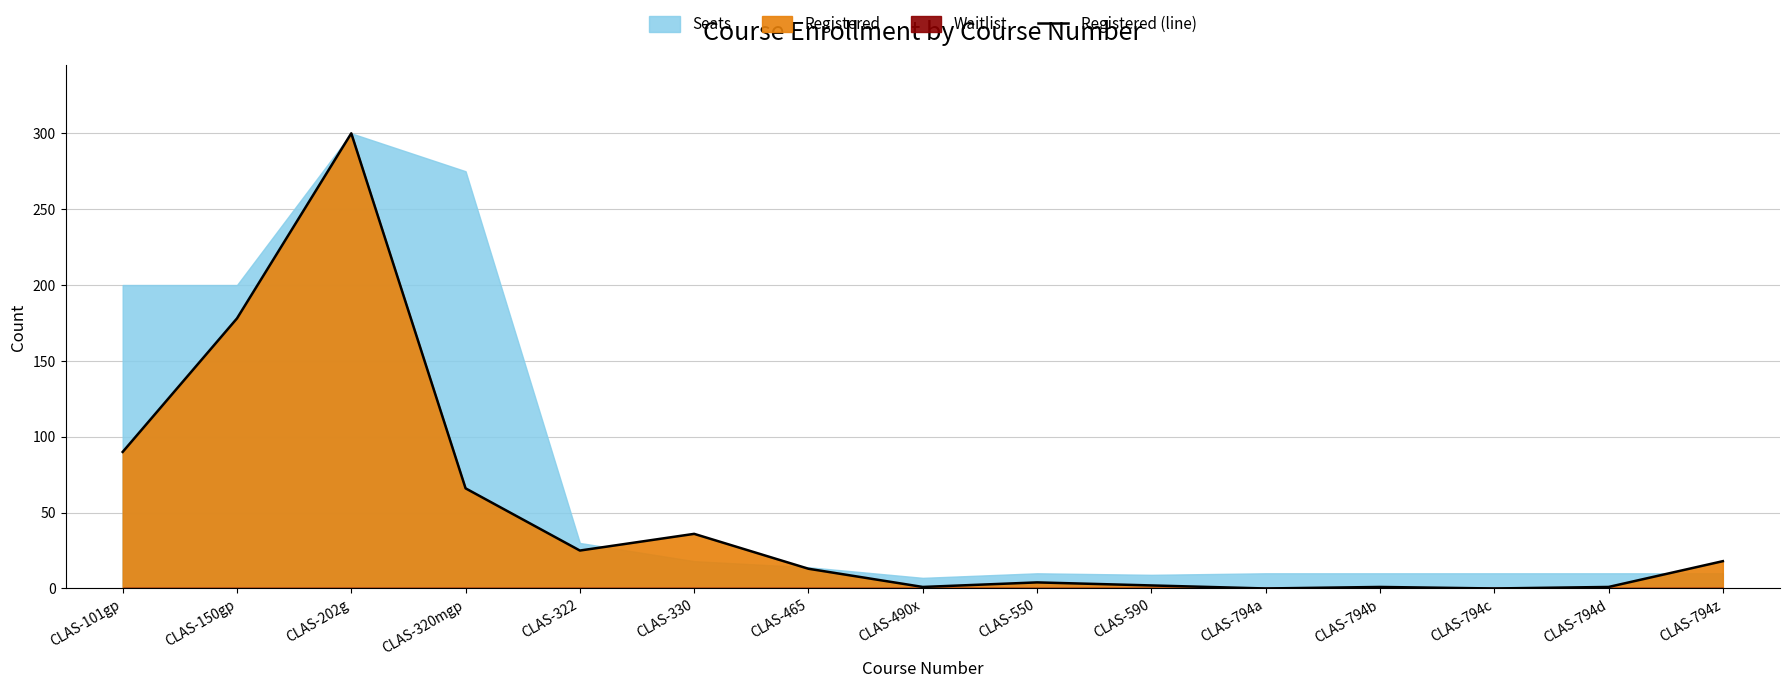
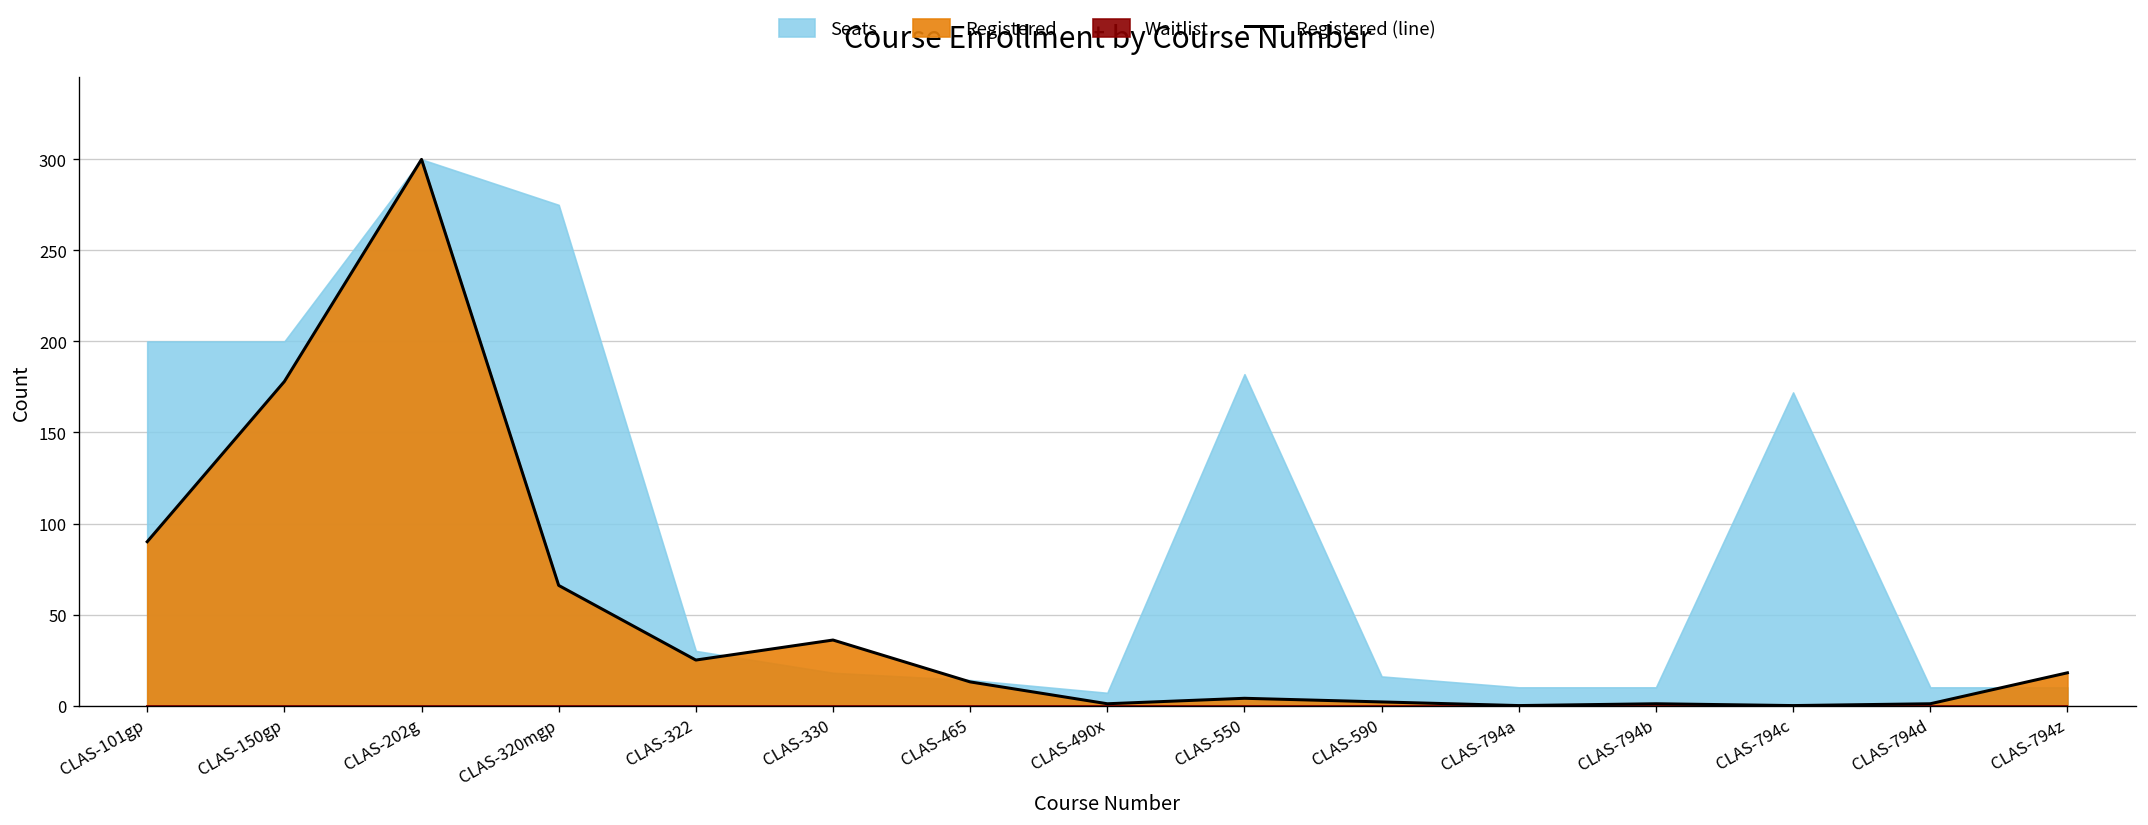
  {
    "Seats": {
      "CLAS-101gp": 200,
      "CLAS-150gp": 200,
      "CLAS-320mgp": 275,
      "CLAS-322": 30,
      "CLAS-330": 18,
      "CLAS-490x": 7,
-     "CLAS-550": 10,
-     "CLAS-590": 9,
+     "CLAS-550": 182,
+     "CLAS-590": 16,
      "CLAS-794a": 10,
      "CLAS-794b": 10,
-     "CLAS-794c": 10,
+     "CLAS-794c": 172,
      "CLAS-794d": 10,
      "CLAS-794z": 10
    },
    "Registered": {
      "CLAS-101gp": 90,
      "CLAS-150gp": 178,
      "CLAS-320mgp": 66,
      "CLAS-322": 25,
      "CLAS-330": 36,
      "CLAS-550": 4,
      "CLAS-590": 2,
      "CLAS-794z": 18
    },
    "Waitlist": {
      "CLAS-101gp": 0,
      "CLAS-150gp": 0,
      "CLAS-202g": 0,
      "CLAS-320mgp": 0,
      "CLAS-322": 0,
      "CLAS-330": 0,
      "CLAS-465": 0,
      "CLAS-550": 0,
      "CLAS-590": 0,
      "CLAS-794z": 0
    }
  }
